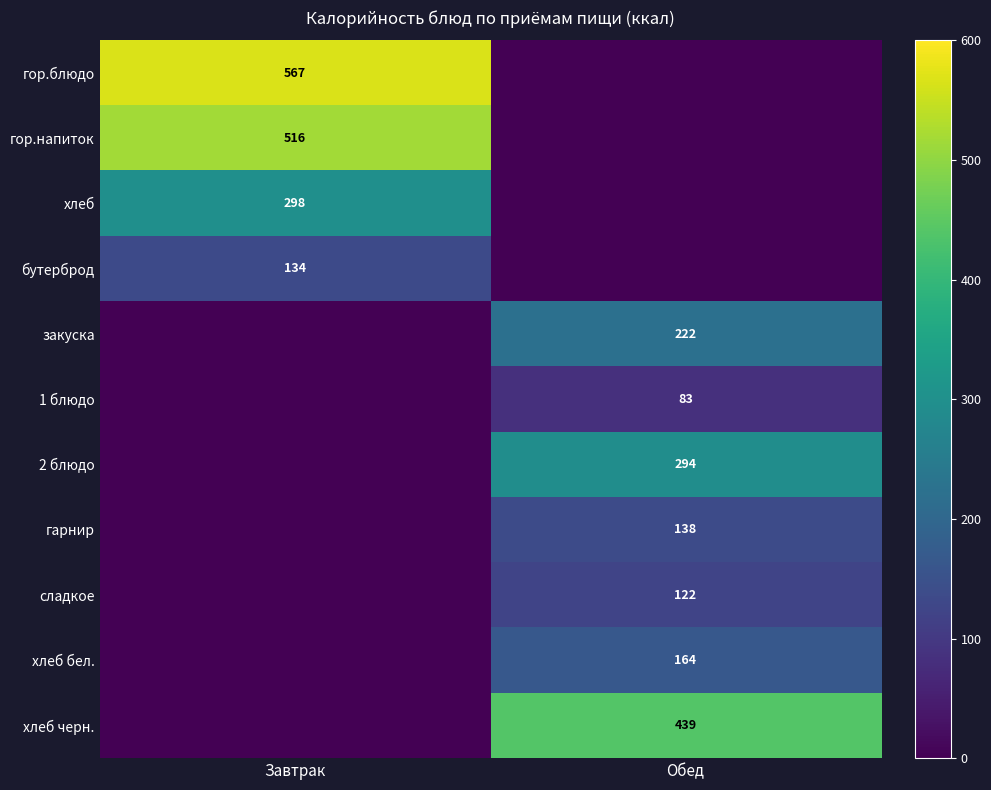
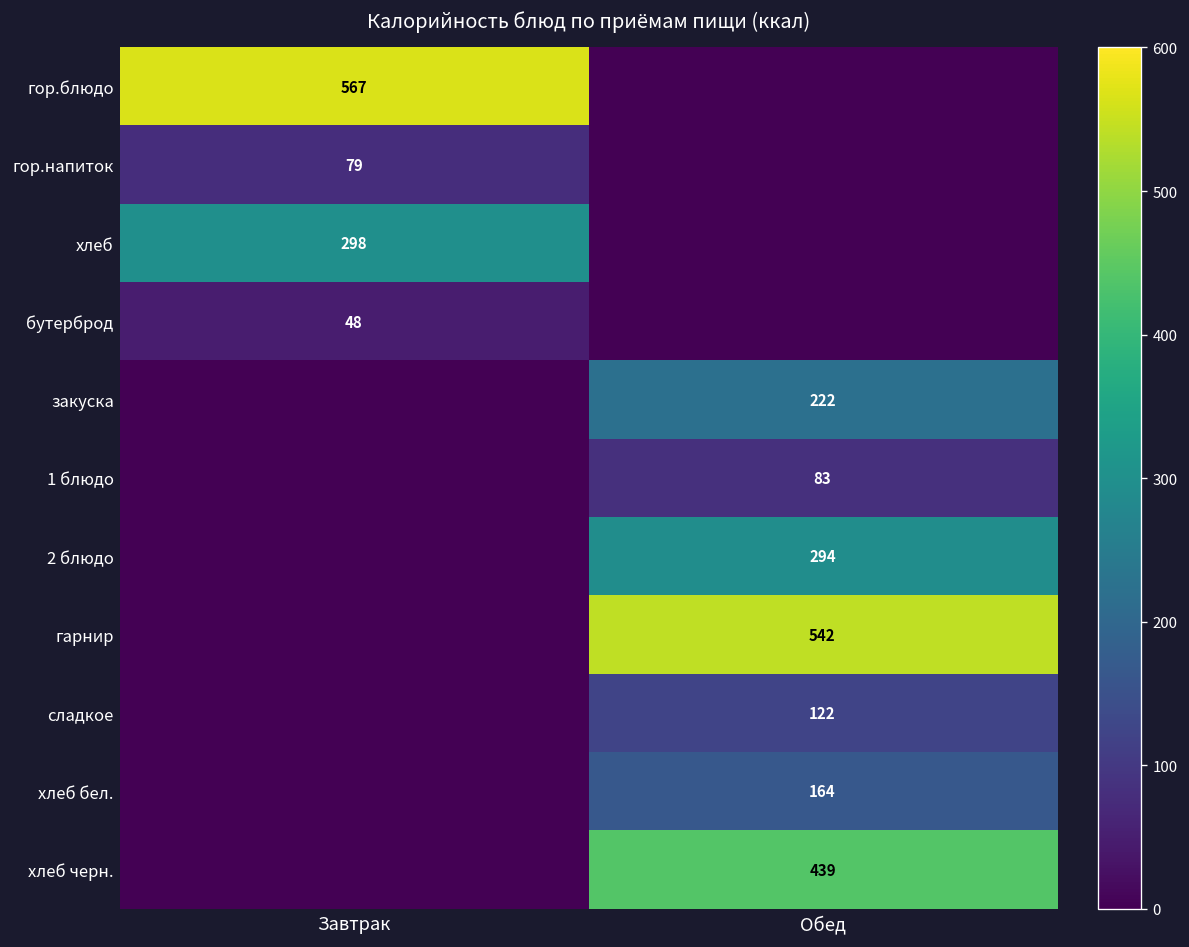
  {
    "гор.блюдо": {
      "Завтрак": 567
    },
    "гор.напиток": {
-     "Завтрак": 516
+     "Завтрак": 79
    },
    "хлеб": {
      "Завтрак": 298
    },
    "бутерброд": {
-     "Завтрак": 134
+     "Завтрак": 48
    },
    "закуска": {
      "Обед": 222
    },
    "1 блюдо": {
      "Обед": 83
    },
    "2 блюдо": {
      "Обед": 294
    },
    "гарнир": {
-     "Обед": 138
+     "Обед": 542
    },
    "сладкое": {
      "Обед": 122
    },
    "хлеб бел.": {
      "Обед": 164
    },
    "хлеб черн.": {
      "Обед": 439
    }
  }
